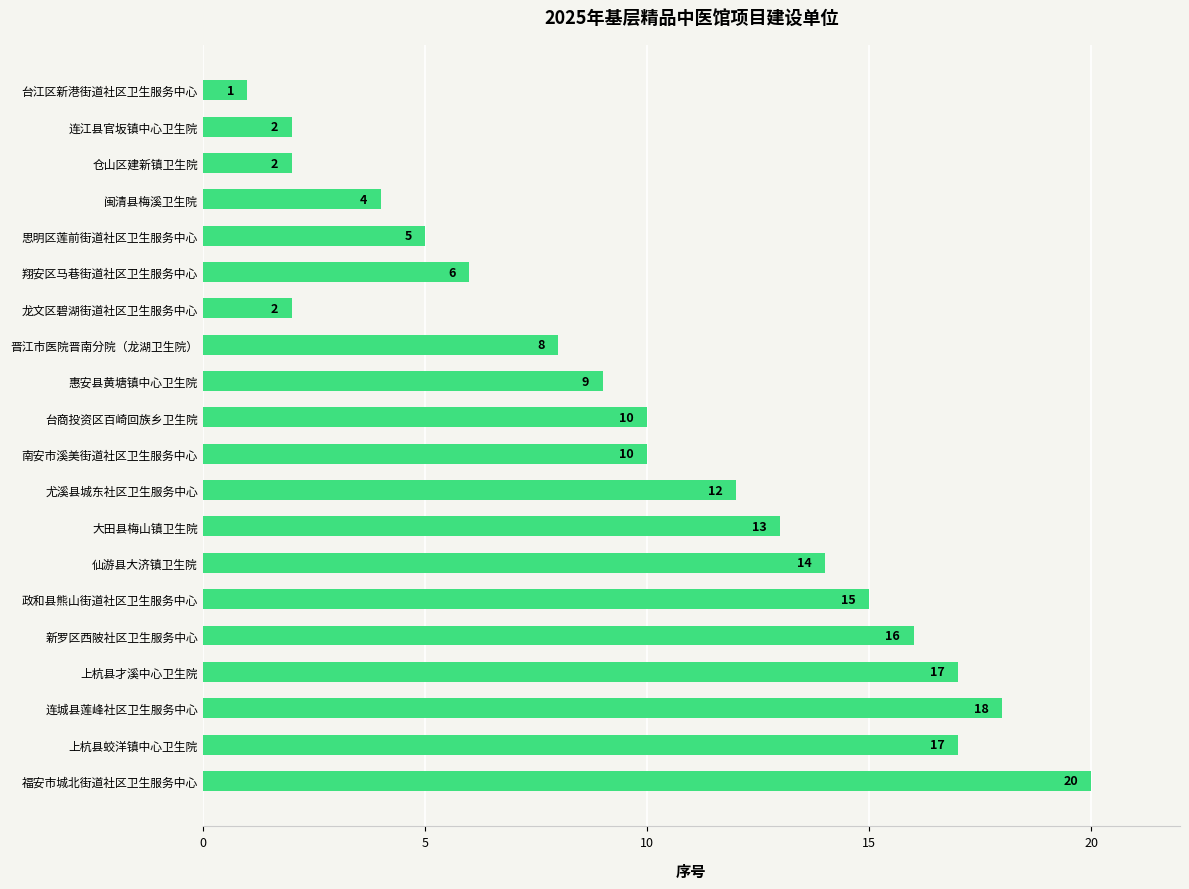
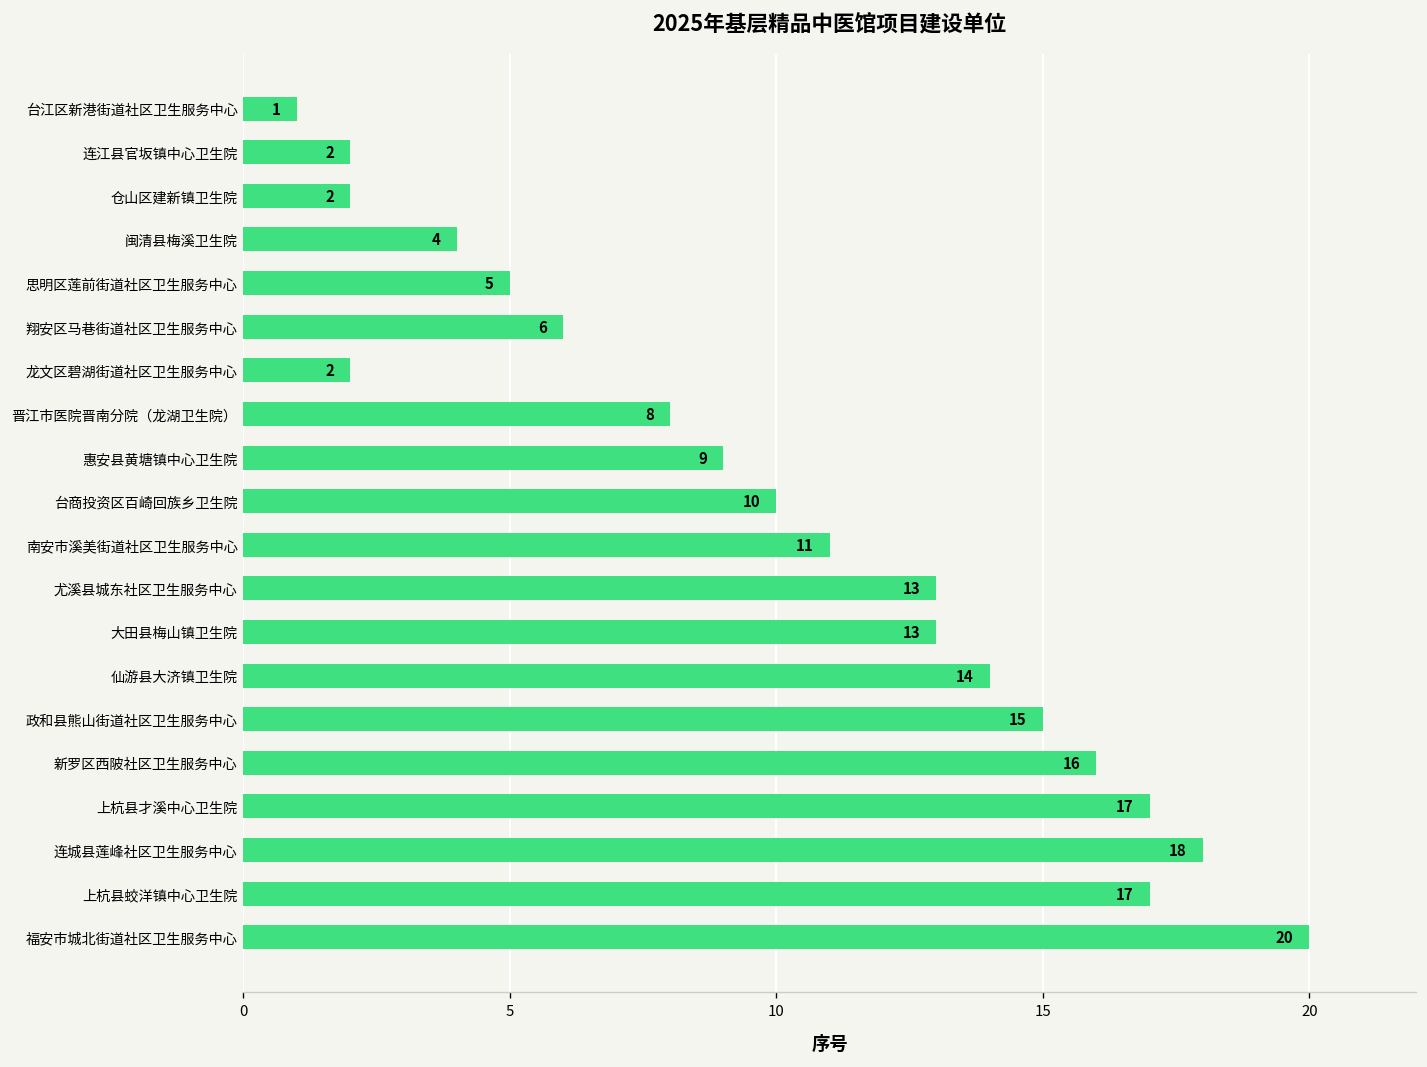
  {
    "台江区新港街道社区卫生服务中心": 1,
    "连江县官坂镇中心卫生院": 2,
    "仓山区建新镇卫生院": 2,
    "闽清县梅溪卫生院": 4,
    "思明区莲前街道社区卫生服务中心": 5,
    "翔安区马巷街道社区卫生服务中心": 6,
    "龙文区碧湖街道社区卫生服务中心": 2,
    "晋江市医院晋南分院（龙湖卫生院）": 8,
    "惠安县黄塘镇中心卫生院": 9,
    "台商投资区百崎回族乡卫生院": 10,
-   "南安市溪美街道社区卫生服务中心": 10,
-   "尤溪县城东社区卫生服务中心": 12,
+   "南安市溪美街道社区卫生服务中心": 11,
+   "尤溪县城东社区卫生服务中心": 13,
    "大田县梅山镇卫生院": 13,
    "仙游县大济镇卫生院": 14,
    "政和县熊山街道社区卫生服务中心": 15,
    "新罗区西陂社区卫生服务中心": 16,
    "上杭县才溪中心卫生院": 17,
    "连城县莲峰社区卫生服务中心": 18,
    "上杭县蛟洋镇中心卫生院": 17,
    "福安市城北街道社区卫生服务中心": 20
  }
